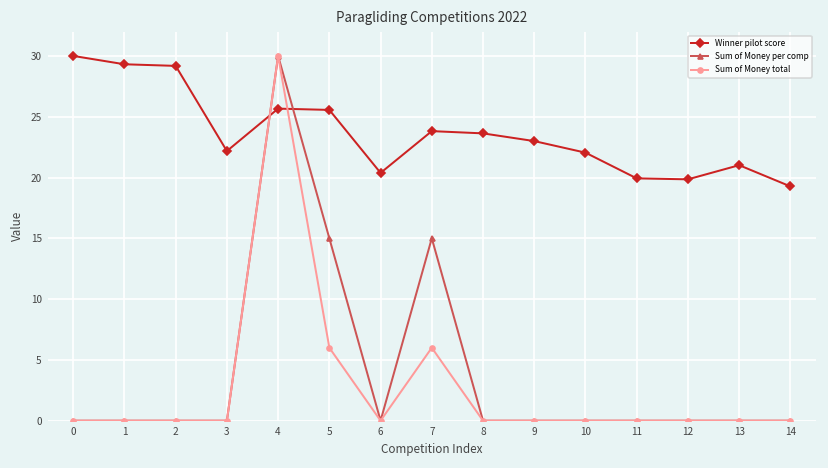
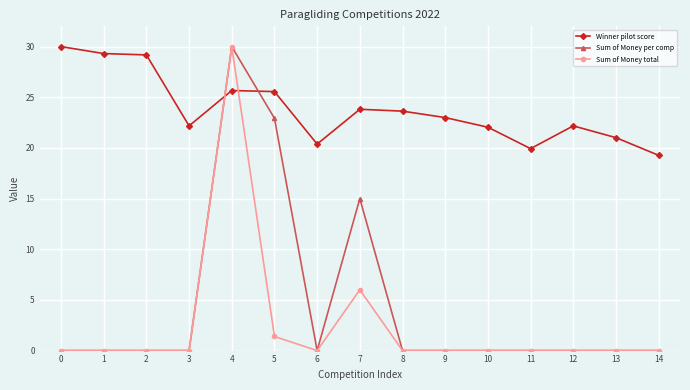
  {
    "Winner pilot score": {
      "0": 30.0,
      "1": 29.3,
      "2": 29.2,
      "3": 22.2,
      "4": 25.7,
      "5": 25.6,
      "6": 20.4,
      "7": 23.8,
      "8": 23.6,
      "9": 23.0,
      "10": 22.0,
      "11": 19.9,
-     "12": 19.9,
+     "12": 22.2,
      "13": 21.0,
      "14": 19.3
    },
    "Sum of Money per comp": {
-     "5": 15.0,
+     "5": 22.9,
      "7": 15.0
    },
    "Sum of Money total": {
-     "5": 6.0,
+     "5": 1.4,
      "7": 6.0
    }
  }
